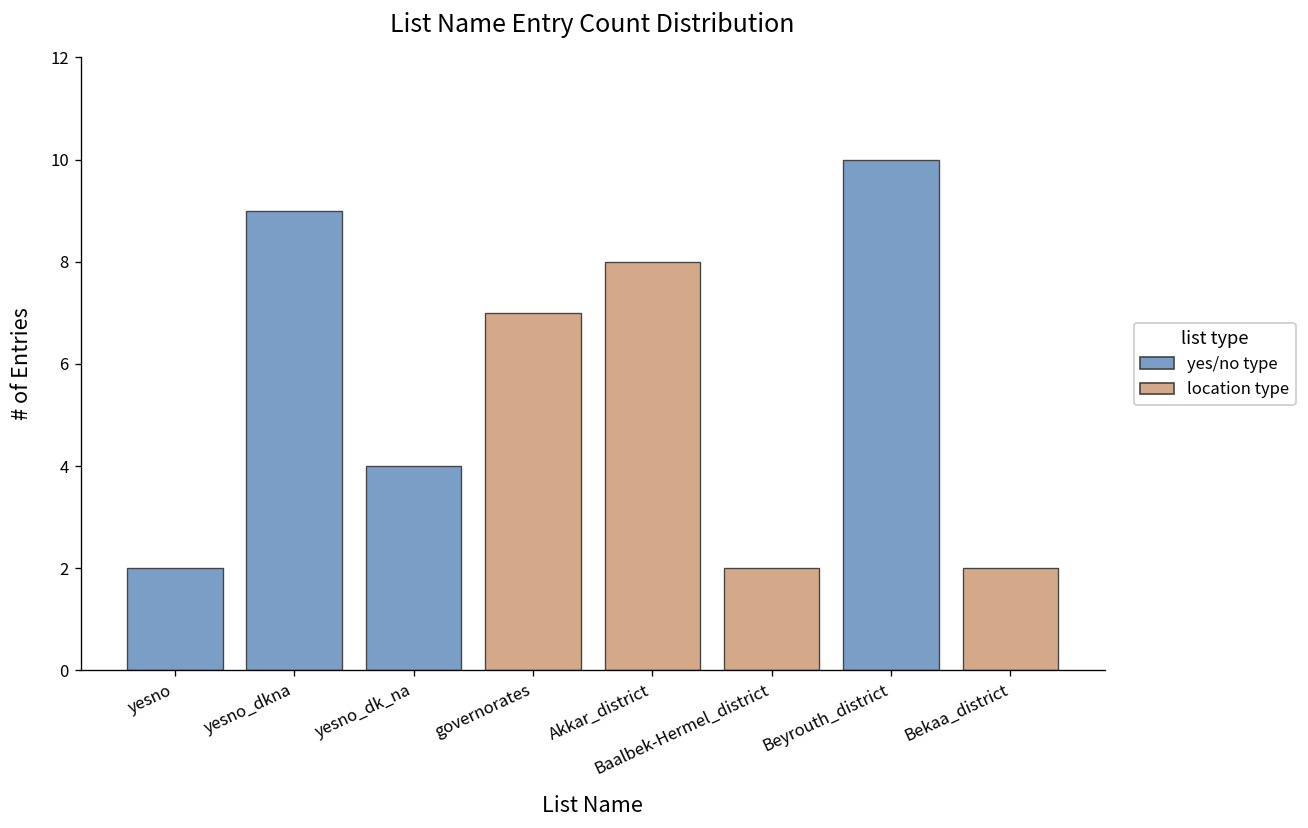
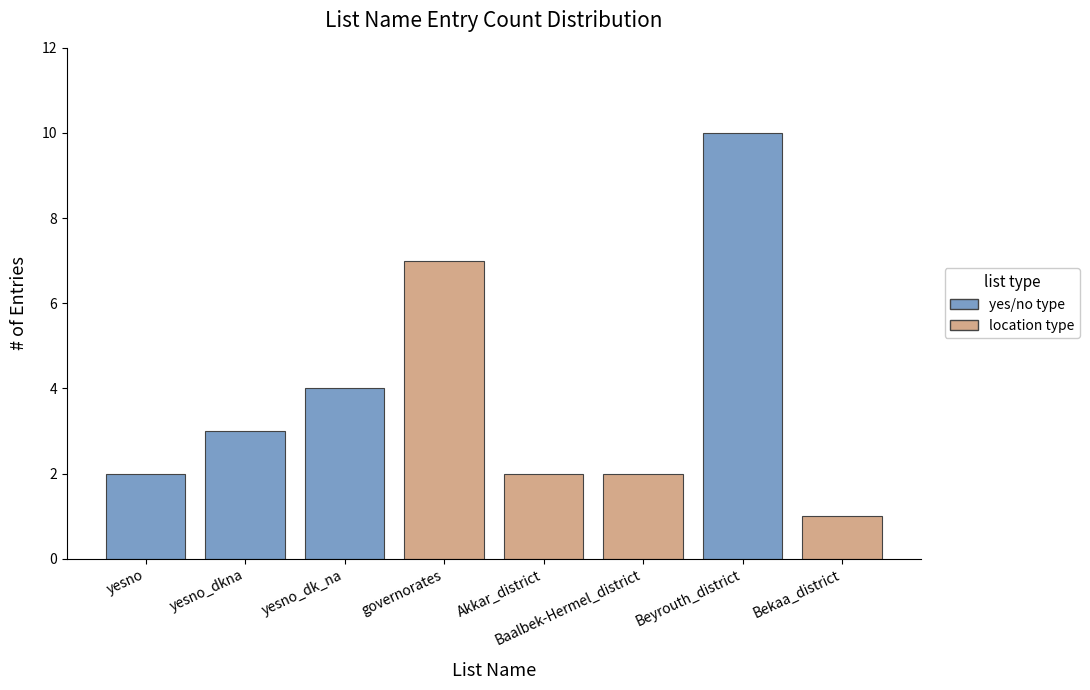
  {
    "yesno": 2,
-   "yesno_dkna": 9,
+   "yesno_dkna": 3,
    "yesno_dk_na": 4,
    "governorates": 7,
-   "Akkar_district": 8,
+   "Akkar_district": 2,
    "Baalbek-Hermel_district": 2,
    "Beyrouth_district": 10,
-   "Bekaa_district": 2
+   "Bekaa_district": 1
  }
